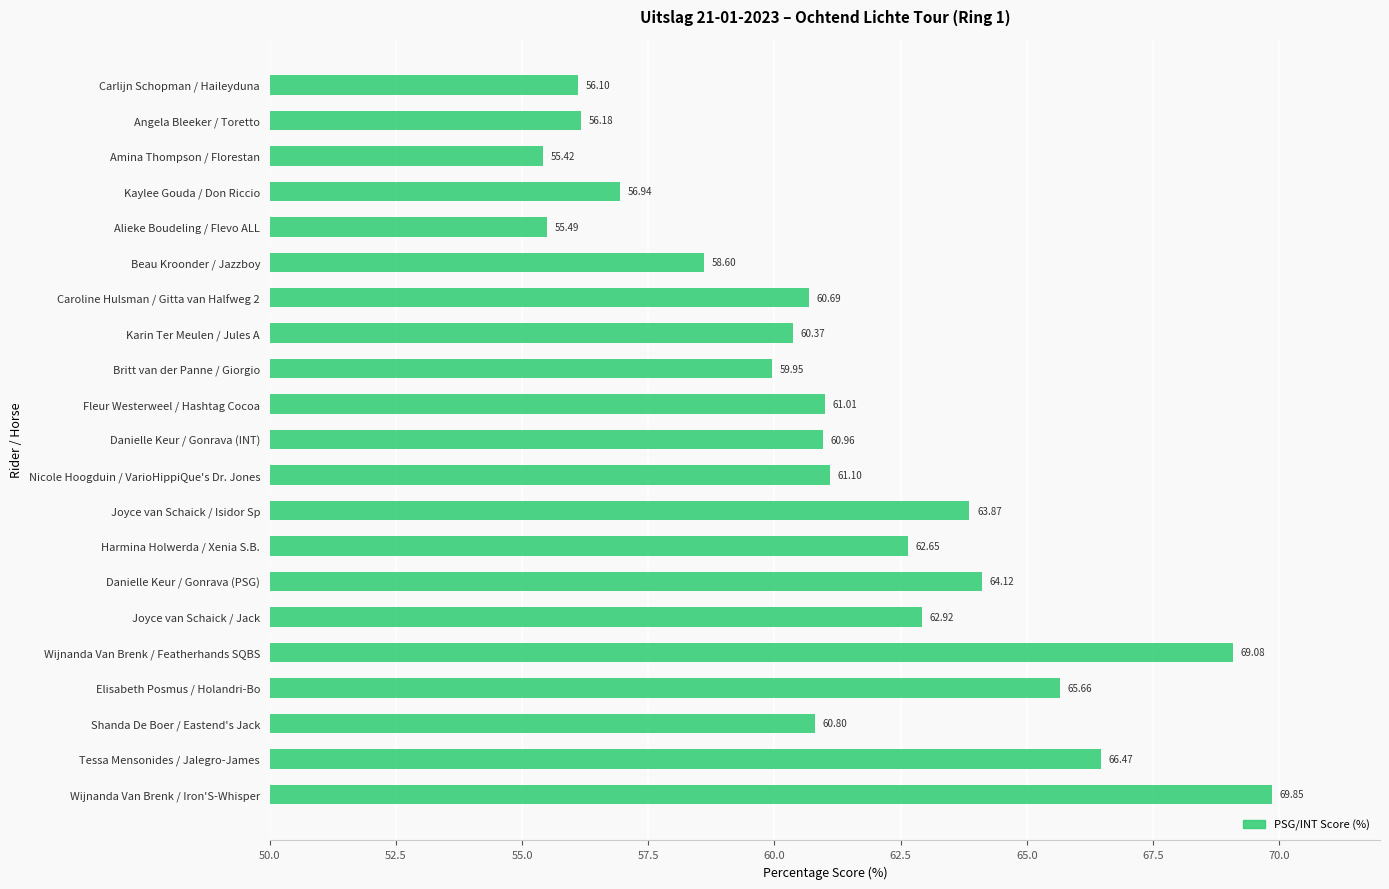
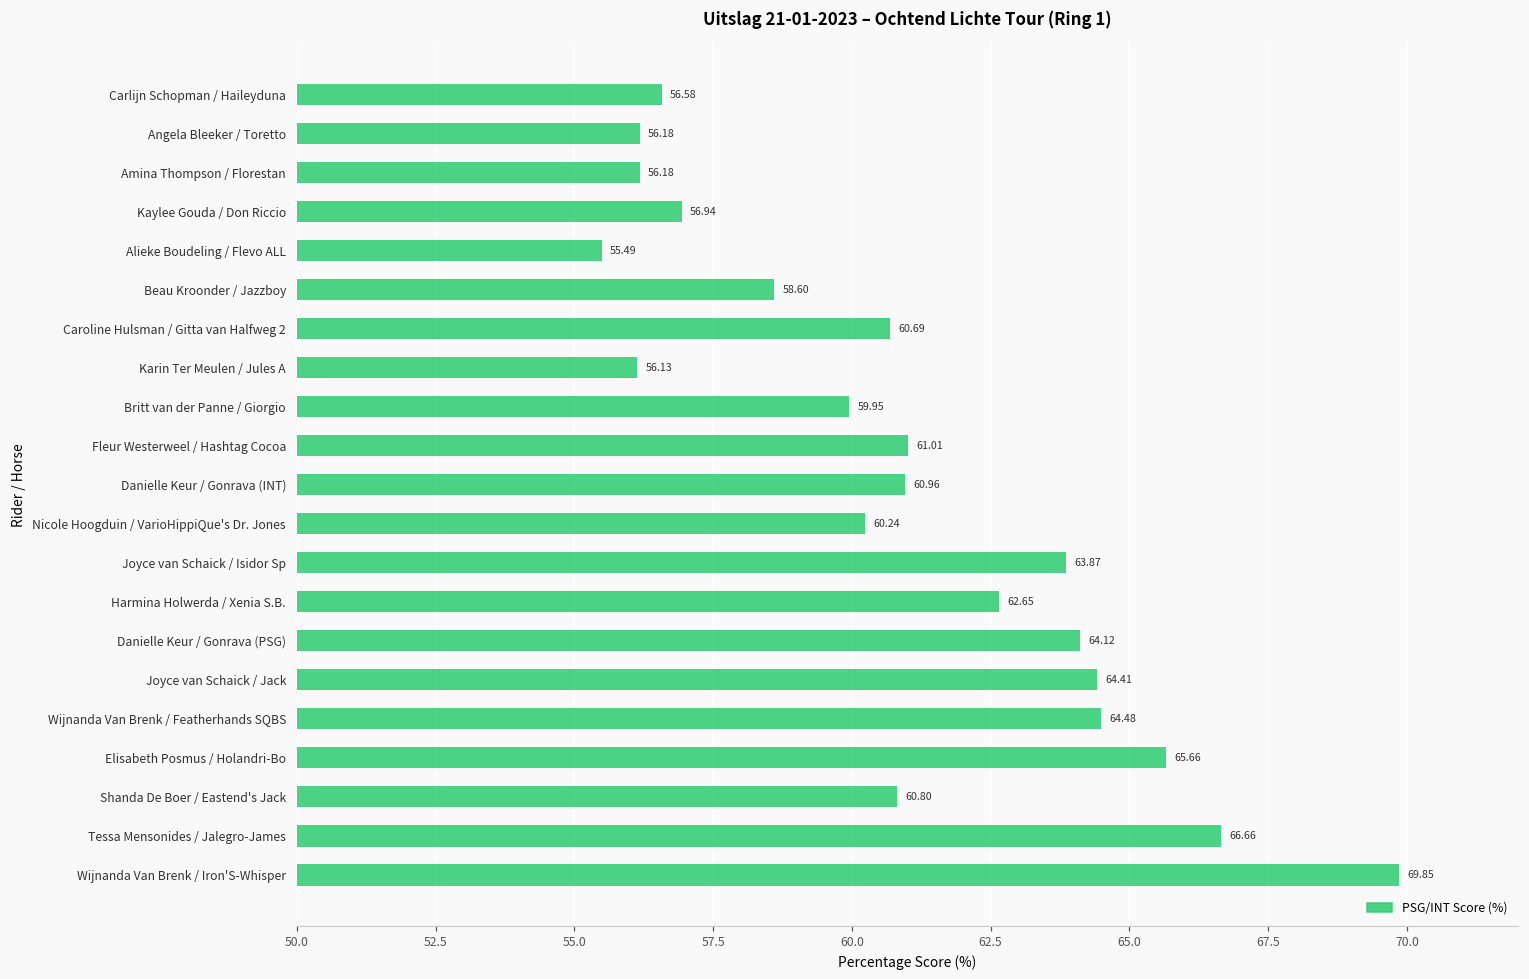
  {
-   "Carlijn Schopman / Haileyduna": 56.10,
+   "Carlijn Schopman / Haileyduna": 56.58,
    "Angela Bleeker / Toretto": 56.18,
-   "Amina Thompson / Florestan": 55.42,
+   "Amina Thompson / Florestan": 56.18,
    "Kaylee Gouda / Don Riccio": 56.94,
    "Alieke Boudeling / Flevo ALL": 55.49,
    "Beau Kroonder / Jazzboy": 58.60,
    "Caroline Hulsman / Gitta van Halfweg 2": 60.69,
-   "Karin Ter Meulen / Jules A": 60.37,
+   "Karin Ter Meulen / Jules A": 56.13,
    "Britt van der Panne / Giorgio": 59.95,
    "Fleur Westerweel / Hashtag Cocoa": 61.01,
    "Danielle Keur / Gonrava (INT)": 60.96,
-   "Nicole Hoogduin / VarioHippiQue's Dr. Jones": 61.10,
+   "Nicole Hoogduin / VarioHippiQue's Dr. Jones": 60.24,
    "Joyce van Schaick / Isidor Sp": 63.87,
    "Harmina Holwerda / Xenia S.B.": 62.65,
    "Danielle Keur / Gonrava (PSG)": 64.12,
-   "Joyce van Schaick / Jack": 62.92,
-   "Wijnanda Van Brenk / Featherhands SQBS": 69.08,
+   "Joyce van Schaick / Jack": 64.41,
+   "Wijnanda Van Brenk / Featherhands SQBS": 64.48,
    "Elisabeth Posmus / Holandri-Bo": 65.66,
    "Shanda De Boer / Eastend's Jack": 60.80,
-   "Tessa Mensonides / Jalegro-James": 66.47,
+   "Tessa Mensonides / Jalegro-James": 66.66,
    "Wijnanda Van Brenk / Iron'S-Whisper": 69.85
  }
